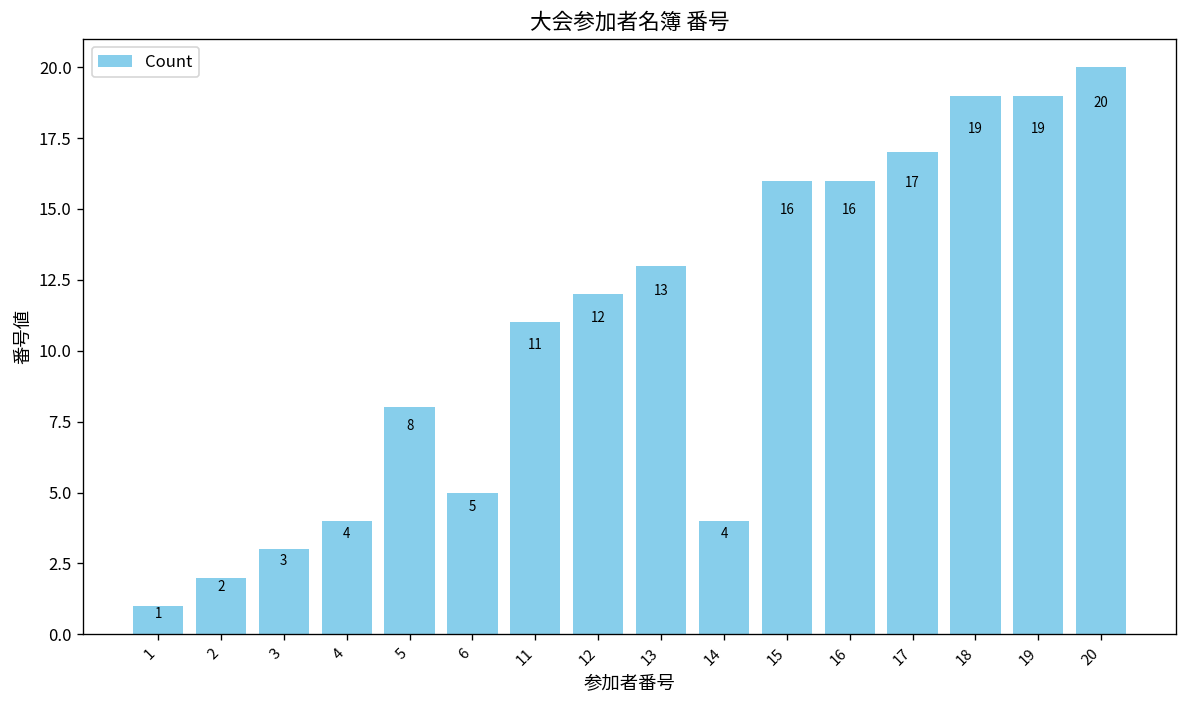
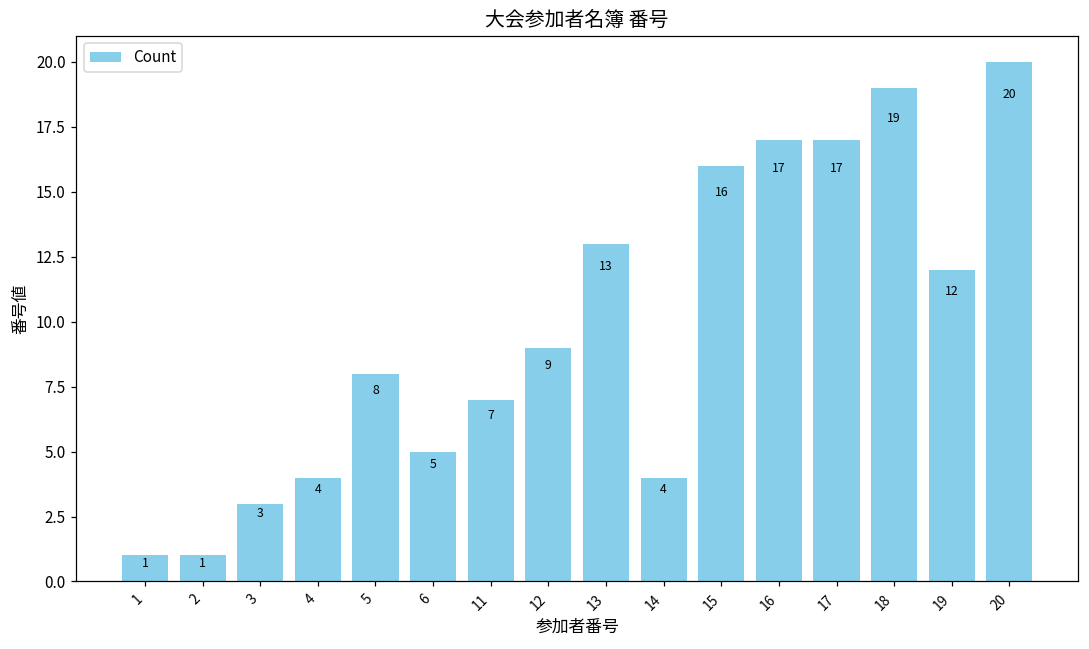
  {
    "1": 1,
-   "2": 2,
+   "2": 1,
    "3": 3,
    "4": 4,
    "5": 8,
    "6": 5,
-   "11": 11,
-   "12": 12,
+   "11": 7,
+   "12": 9,
    "13": 13,
    "14": 4,
    "15": 16,
-   "16": 16,
+   "16": 17,
    "17": 17,
    "18": 19,
-   "19": 19,
+   "19": 12,
    "20": 20
  }
